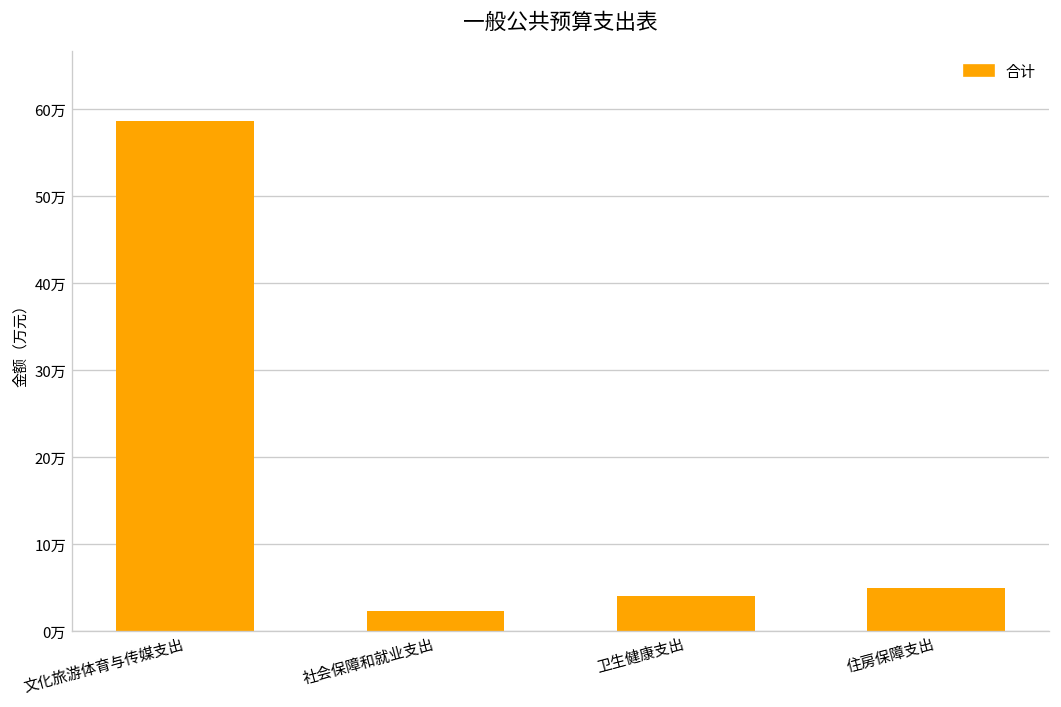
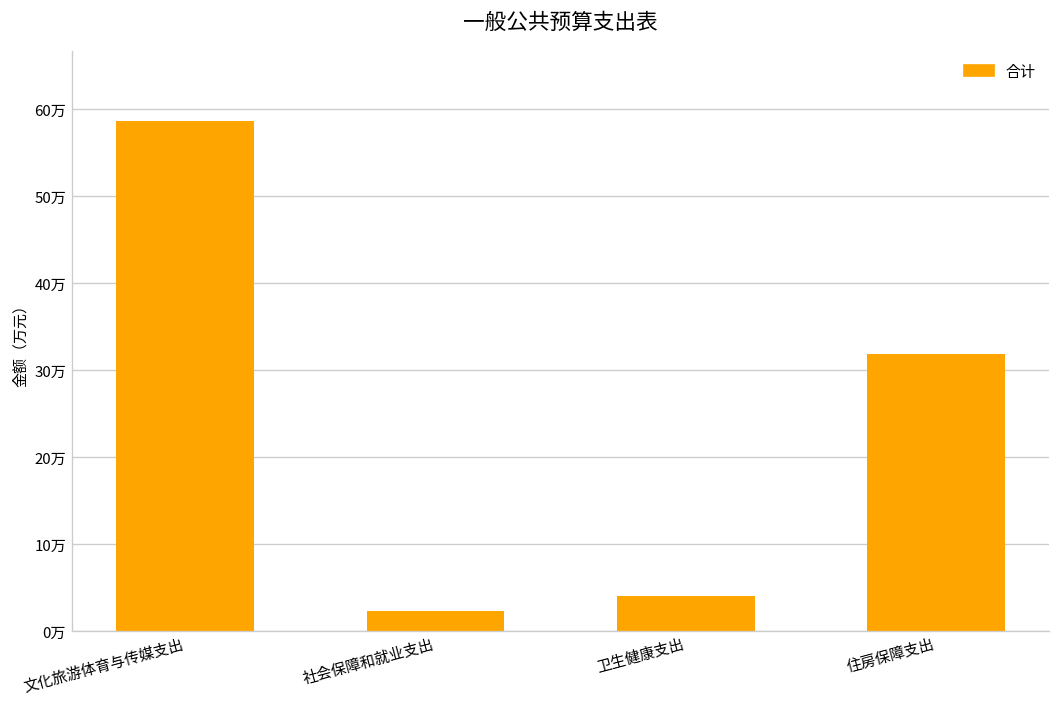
  {
    "文化旅游体育与传媒支出": "59万",
    "社会保障和就业支出": "2万",
    "卫生健康支出": "4万",
-   "住房保障支出": "5万"
+   "住房保障支出": "32万"
  }
